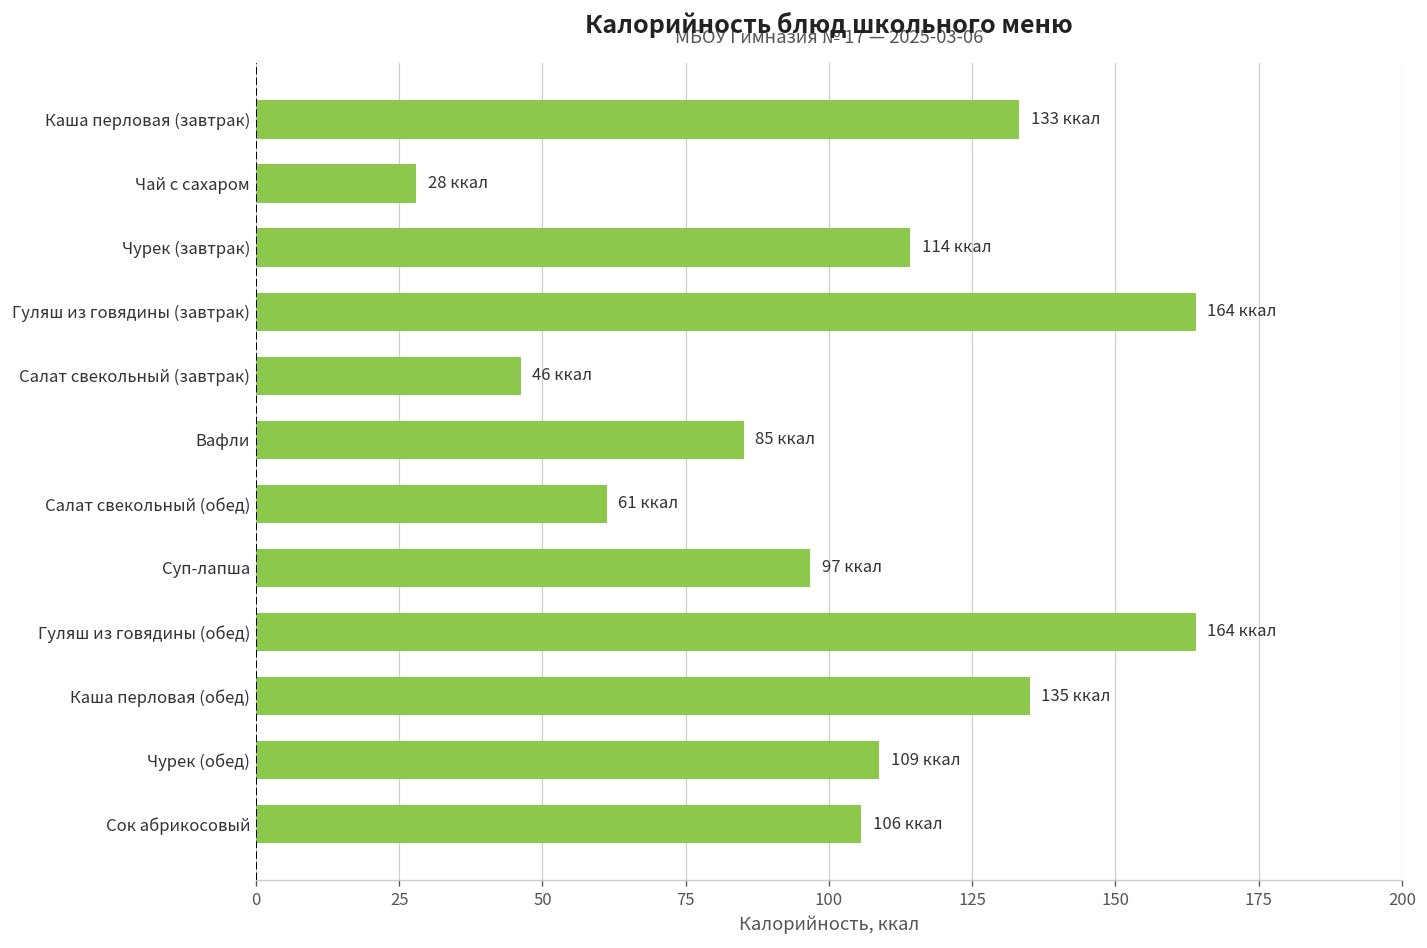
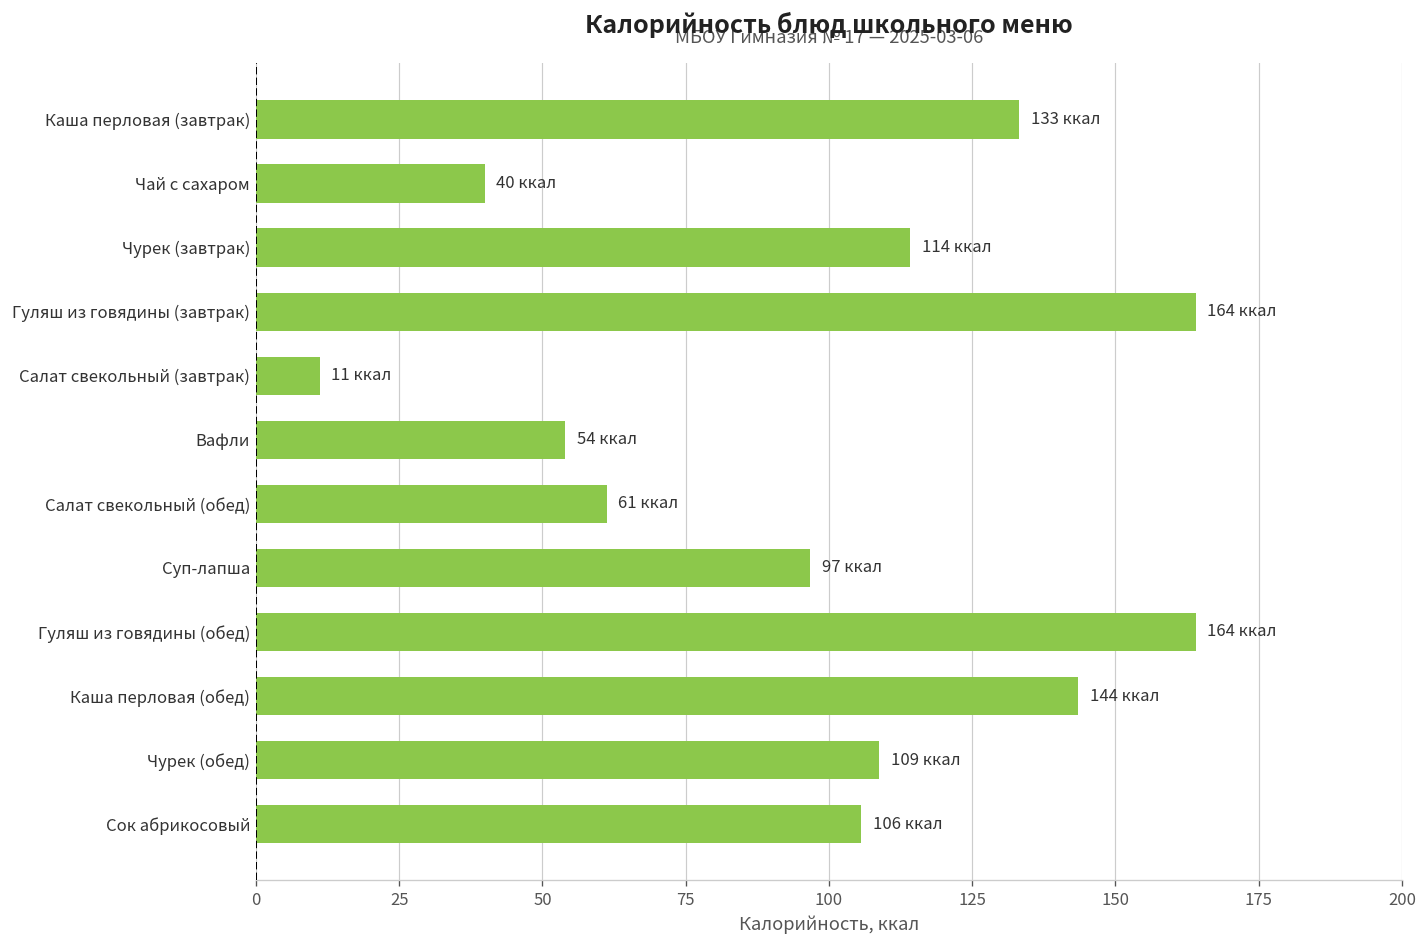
  {
    "Каша перловая (завтрак)": 133,
-   "Чай с сахаром": 28,
+   "Чай с сахаром": 40,
    "Чурек (завтрак)": 114,
    "Гуляш из говядины (завтрак)": 164,
-   "Салат свекольный (завтрак)": 46,
-   "Вафли": 85,
+   "Салат свекольный (завтрак)": 11,
+   "Вафли": 54,
    "Салат свекольный (обед)": 61,
    "Суп-лапша": 97,
    "Гуляш из говядины (обед)": 164,
-   "Каша перловая (обед)": 135,
+   "Каша перловая (обед)": 144,
    "Чурек (обед)": 109,
    "Сок абрикосовый": 106
  }
